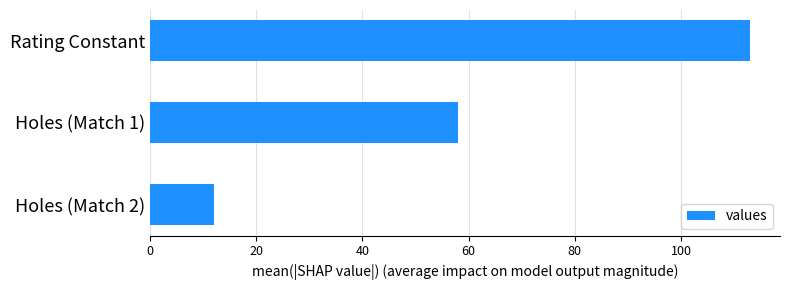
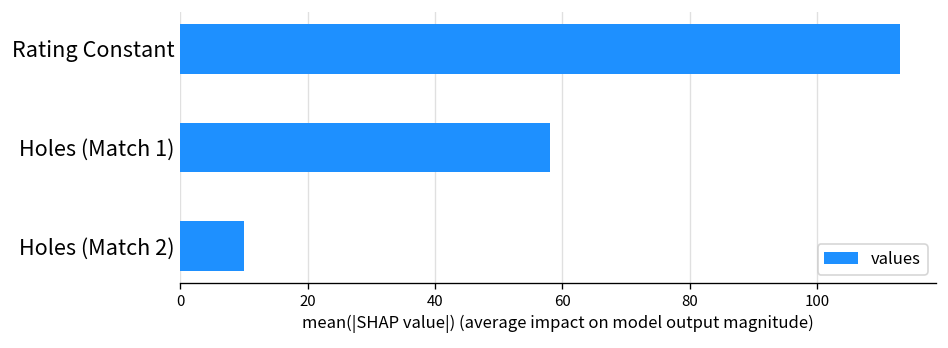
  {
    "Rating Constant": 113,
    "Holes (Match 1)": 58,
-   "Holes (Match 2)": 12
+   "Holes (Match 2)": 10
  }
